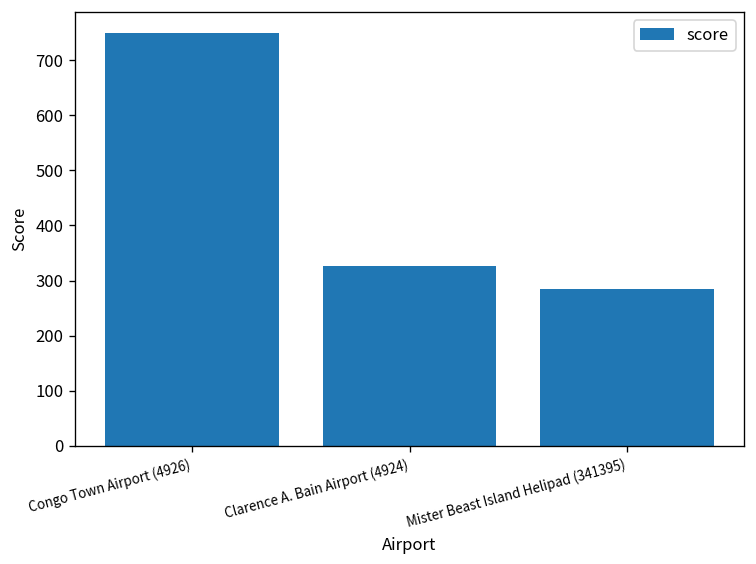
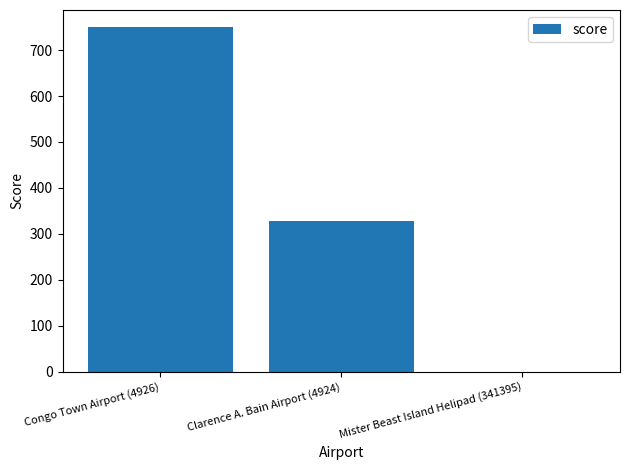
  {
    "Congo Town Airport (4926)": 750,
    "Clarence A. Bain Airport (4924)": 330,
-   "Mister Beast Island Helipad (341395)": 290
+   "Mister Beast Island Helipad (341395)": 0
  }
